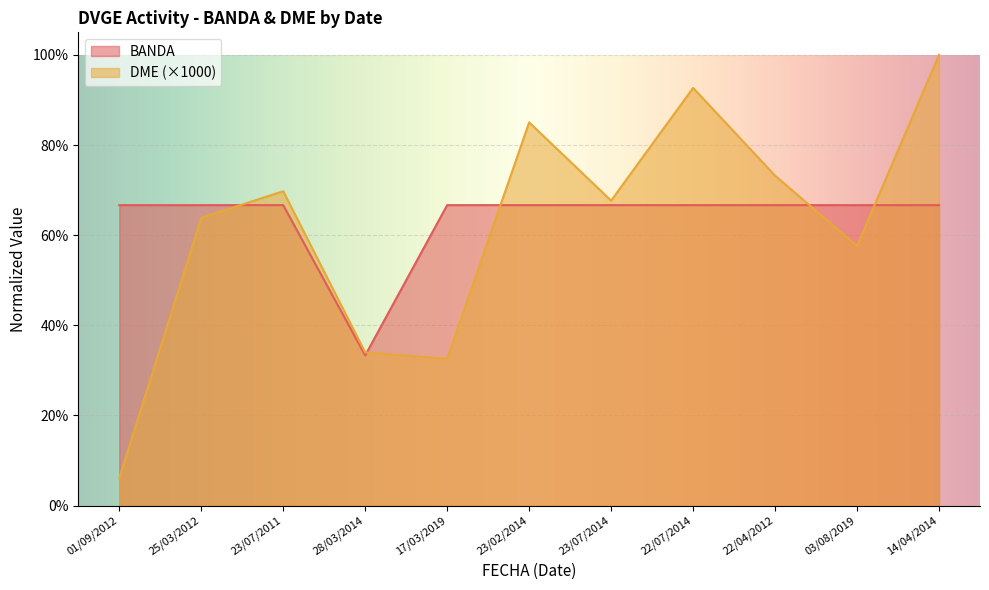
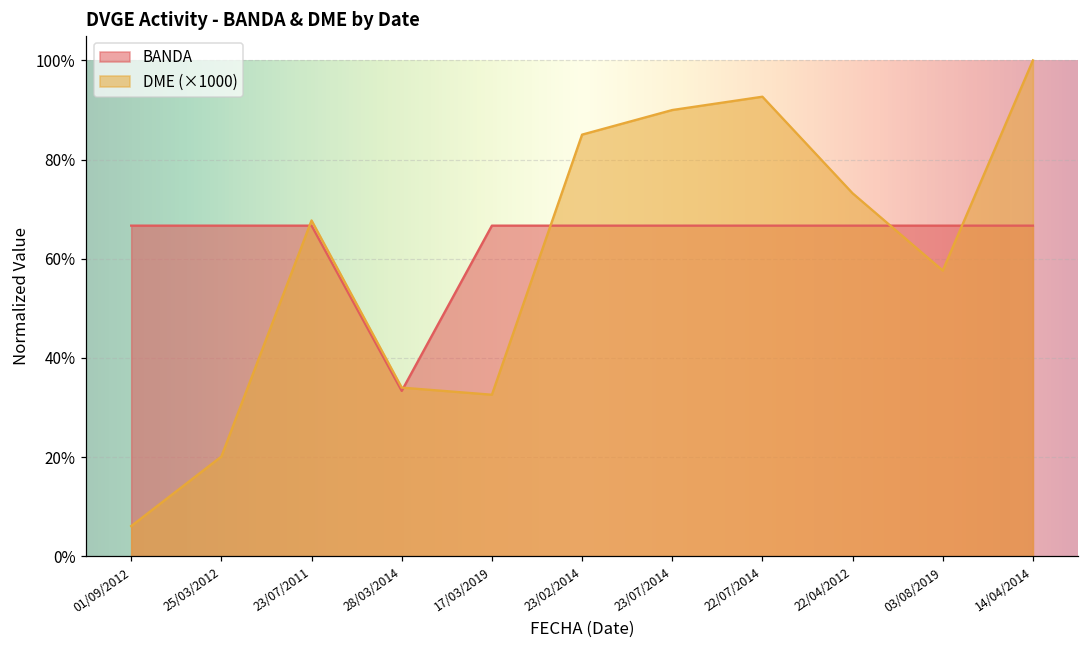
  {
    "BANDA": {
      "01/09/2012": "67%",
      "25/03/2012": "67%",
      "23/07/2011": "67%",
      "28/03/2014": "33%",
      "17/03/2019": "67%",
      "23/02/2014": "67%",
      "23/07/2014": "67%",
      "22/07/2014": "67%",
      "22/04/2012": "67%",
      "03/08/2019": "67%",
      "14/04/2014": "67%"
    },
    "DME (×1000)": {
      "01/09/2012": "6%",
-     "25/03/2012": "64%",
-     "23/07/2011": "70%",
+     "25/03/2012": "20%",
+     "23/07/2011": "68%",
      "28/03/2014": "34%",
      "17/03/2019": "33%",
      "23/02/2014": "85%",
-     "23/07/2014": "68%",
+     "23/07/2014": "90%",
      "22/07/2014": "93%",
      "22/04/2012": "73%",
      "03/08/2019": "58%",
      "14/04/2014": "100%"
    }
  }
